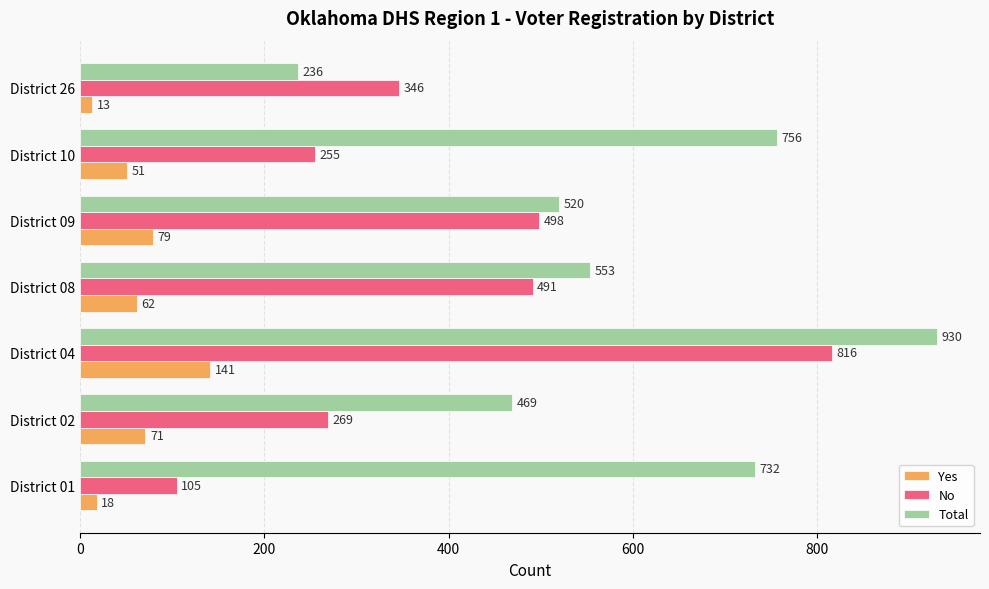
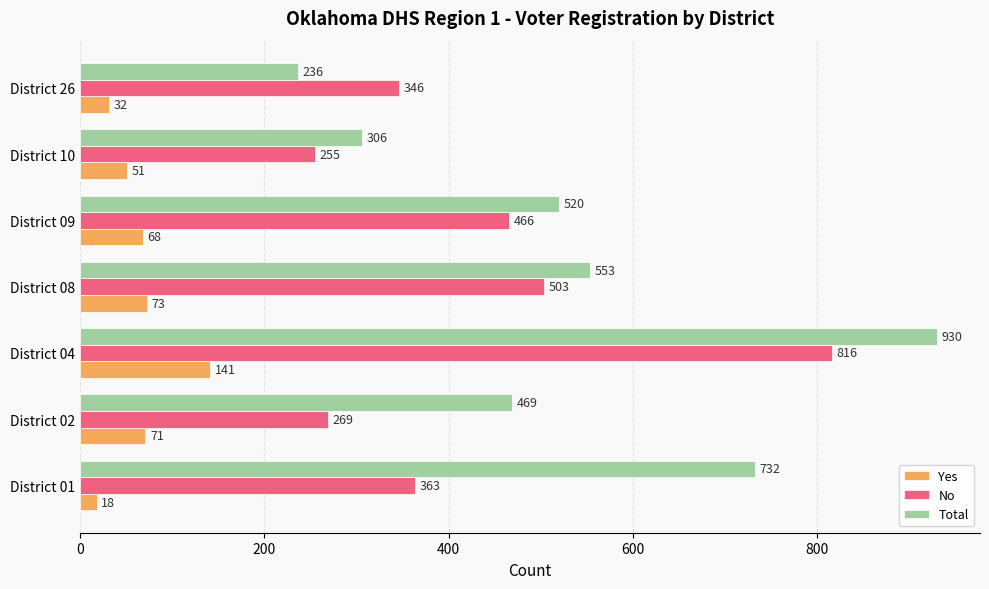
  {
    "Yes": {
-     "District 26": 13,
+     "District 26": 32,
      "District 10": 51,
-     "District 09": 79,
-     "District 08": 62,
+     "District 09": 68,
+     "District 08": 73,
      "District 04": 141,
      "District 02": 71,
      "District 01": 18
    },
    "No": {
      "District 26": 346,
      "District 10": 255,
-     "District 09": 498,
-     "District 08": 491,
+     "District 09": 466,
+     "District 08": 503,
      "District 04": 816,
      "District 02": 269,
-     "District 01": 105
+     "District 01": 363
    },
    "Total": {
      "District 26": 236,
-     "District 10": 756,
+     "District 10": 306,
      "District 09": 520,
      "District 08": 553,
      "District 04": 930,
      "District 02": 469,
      "District 01": 732
    }
  }
